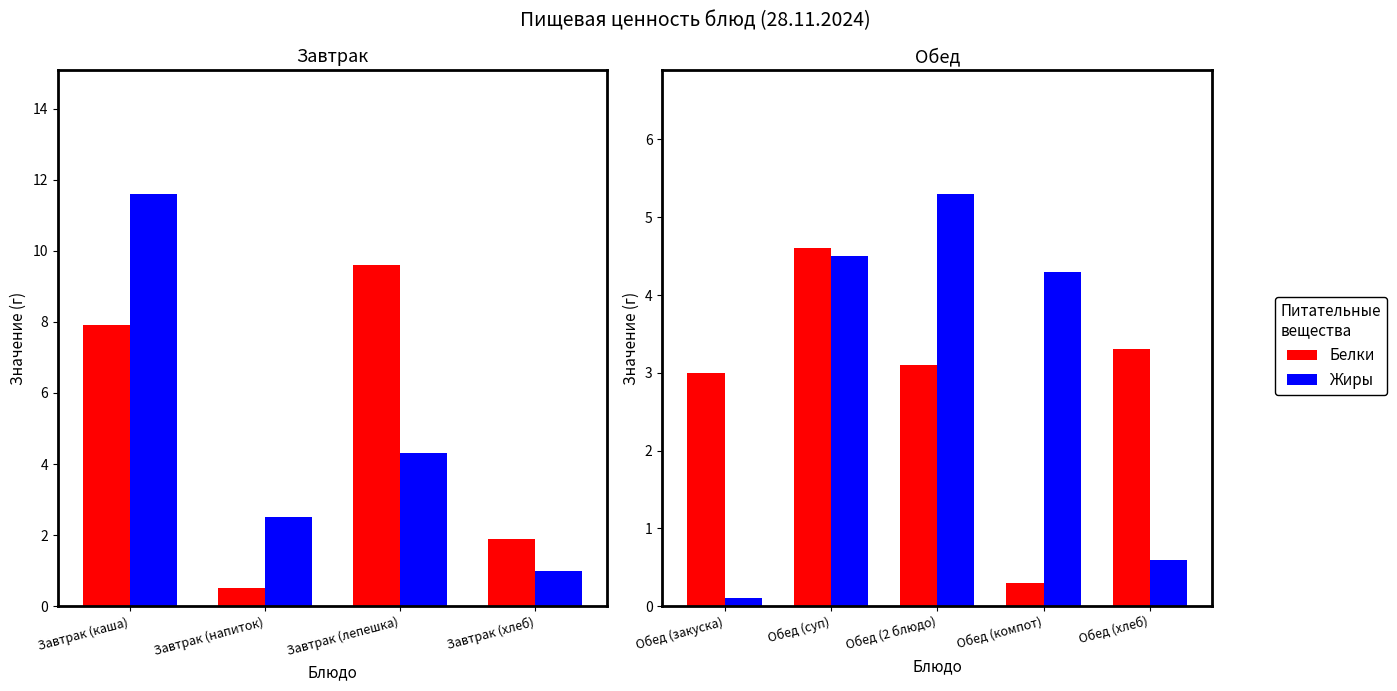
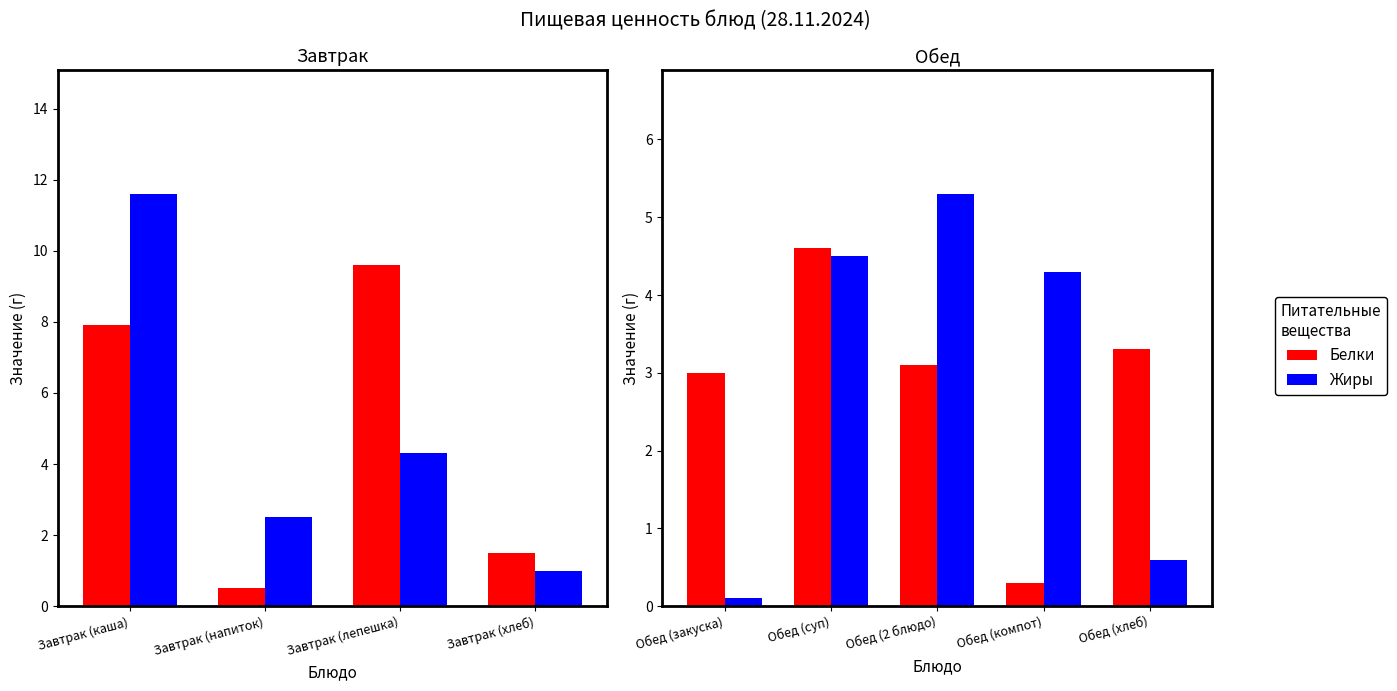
  {
    "Завтрак": {
      "Белки": {
        "Завтрак (каша)": 7.9,
        "Завтрак (напиток)": 0.5,
        "Завтрак (лепешка)": 9.6,
-       "Завтрак (хлеб)": 1.9
+       "Завтрак (хлеб)": 1.5
      },
      "Жиры": {
        "Завтрак (каша)": 11.6,
        "Завтрак (напиток)": 2.5,
        "Завтрак (лепешка)": 4.3,
        "Завтрак (хлеб)": 1.0
      }
    },
    "Обед": {
      "Белки": {
        "Обед (закуска)": 3.0,
        "Обед (суп)": 4.6,
        "Обед (2 блюдо)": 3.1,
        "Обед (компот)": 0.3,
        "Обед (хлеб)": 3.3
      },
      "Жиры": {
        "Обед (закуска)": 0.1,
        "Обед (суп)": 4.5,
        "Обед (2 блюдо)": 5.3,
        "Обед (компот)": 4.3,
        "Обед (хлеб)": 0.6
      }
    }
  }
